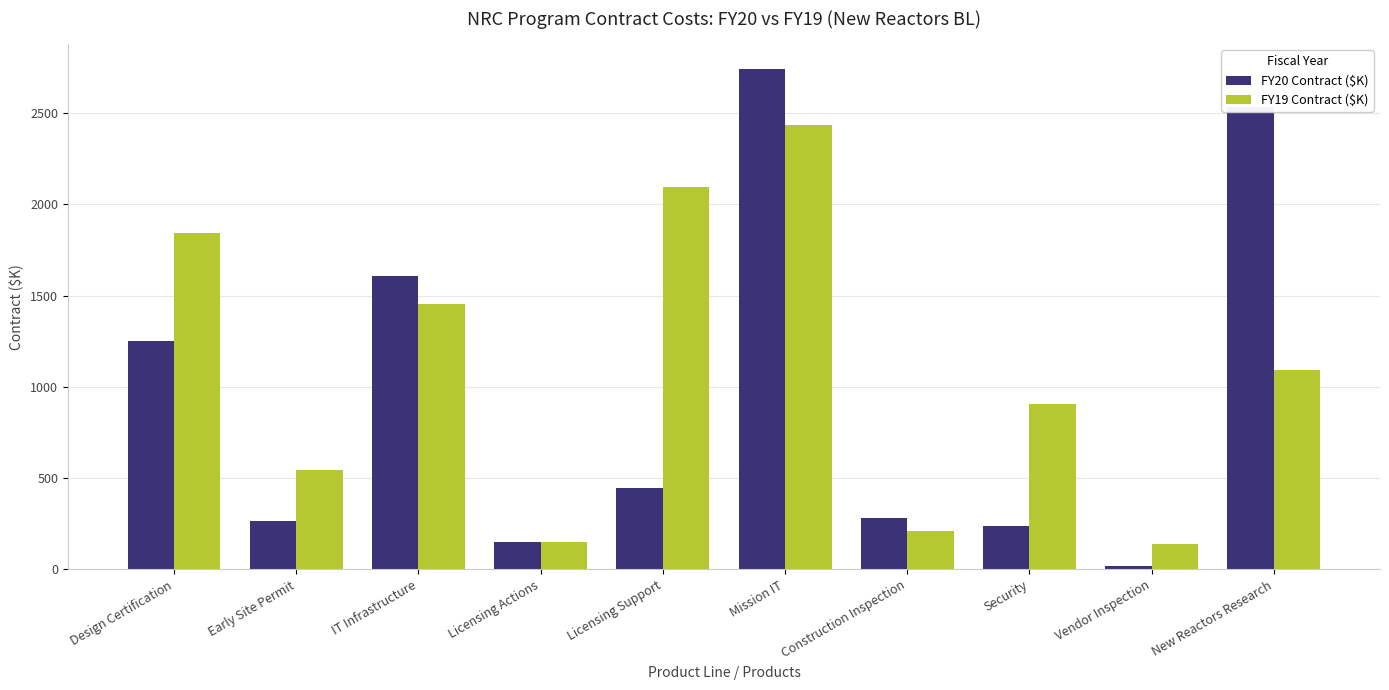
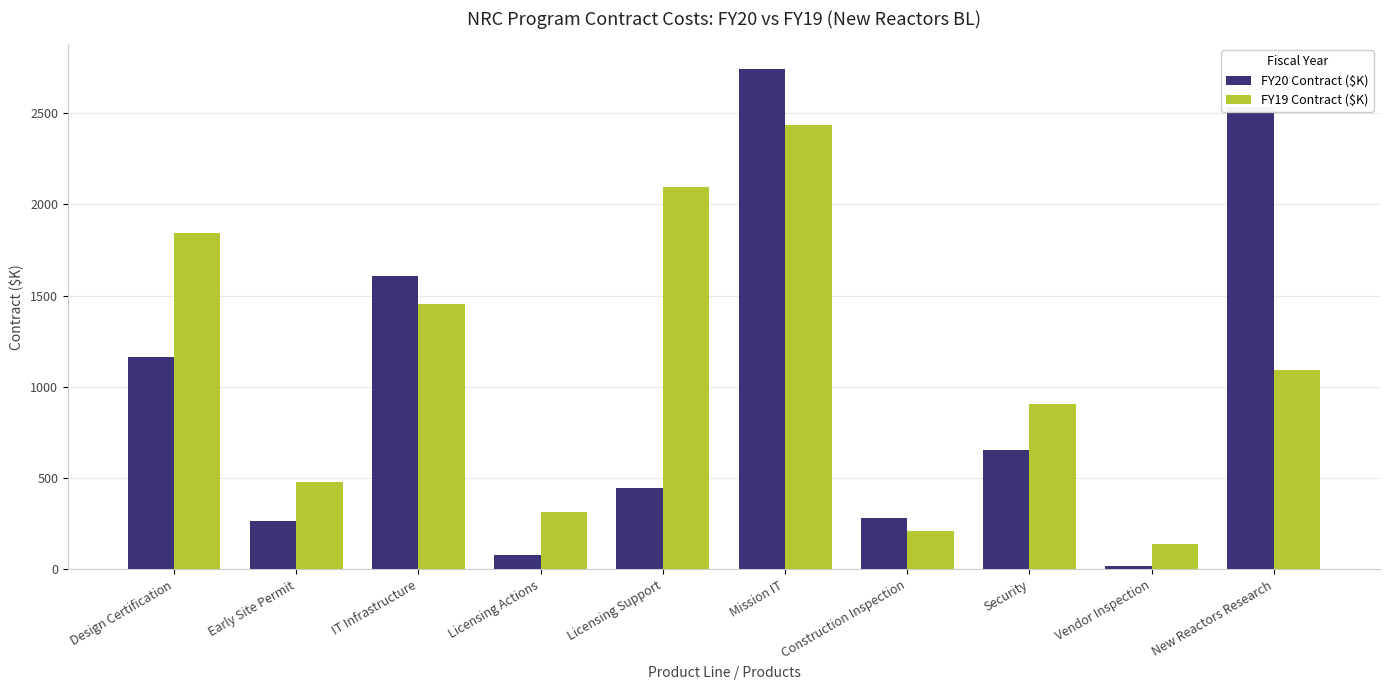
  {
    "FY20 Contract ($K)": {
-     "Design Certification": 1250,
+     "Design Certification": 1160,
      "Early Site Permit": 270,
      "IT Infrastructure": 1610,
-     "Licensing Actions": 150,
+     "Licensing Actions": 80,
      "Licensing Support": 440,
      "Mission IT": 2740,
      "Construction Inspection": 280,
-     "Security": 240,
+     "Security": 650,
      "Vendor Inspection": 20
    },
    "FY19 Contract ($K)": {
      "Design Certification": 1840,
-     "Early Site Permit": 540,
+     "Early Site Permit": 480,
      "IT Infrastructure": 1450,
-     "Licensing Actions": 150,
+     "Licensing Actions": 320,
      "Licensing Support": 2100,
      "Mission IT": 2430,
      "Construction Inspection": 210,
      "Security": 910,
      "Vendor Inspection": 140,
      "New Reactors Research": 1090
    }
  }
